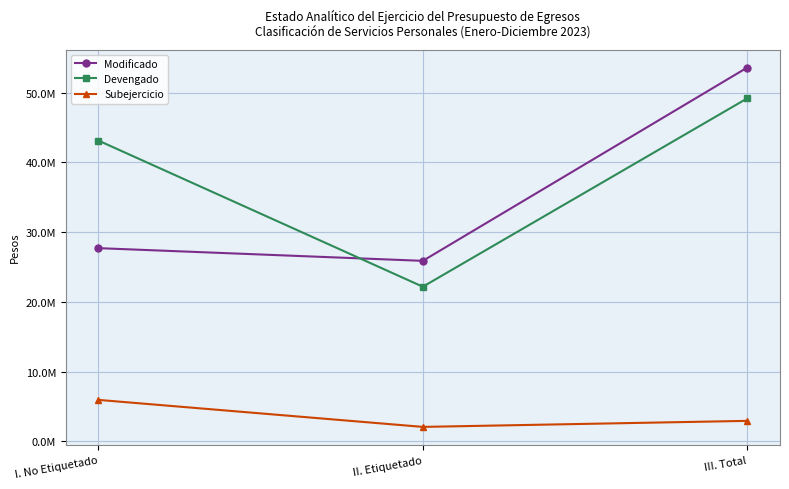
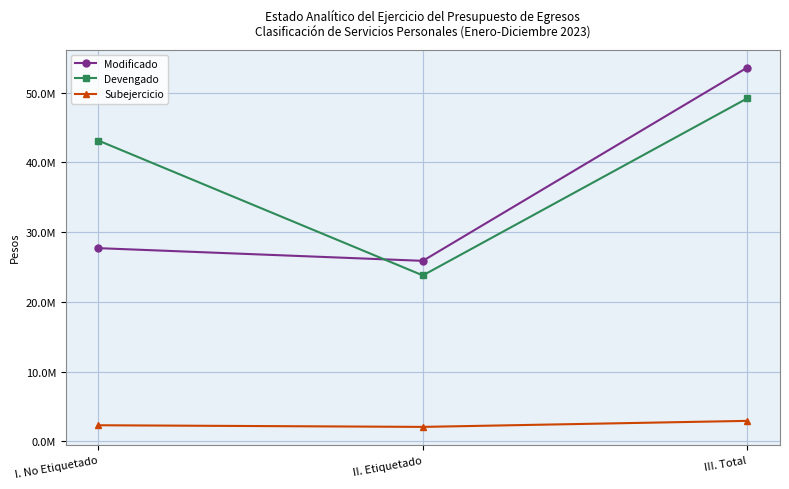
  {
    "Modificado": {
      "I. No Etiquetado": 28000000,
      "II. Etiquetado": 26000000,
      "III. Total": 54000000
    },
    "Devengado": {
      "I. No Etiquetado": 43000000,
-     "II. Etiquetado": 22000000,
+     "II. Etiquetado": 24000000,
      "III. Total": 49000000
    },
    "Subejercicio": {
-     "I. No Etiquetado": 6000000,
+     "I. No Etiquetado": 2000000,
      "II. Etiquetado": 2000000,
      "III. Total": 3000000
    }
  }
